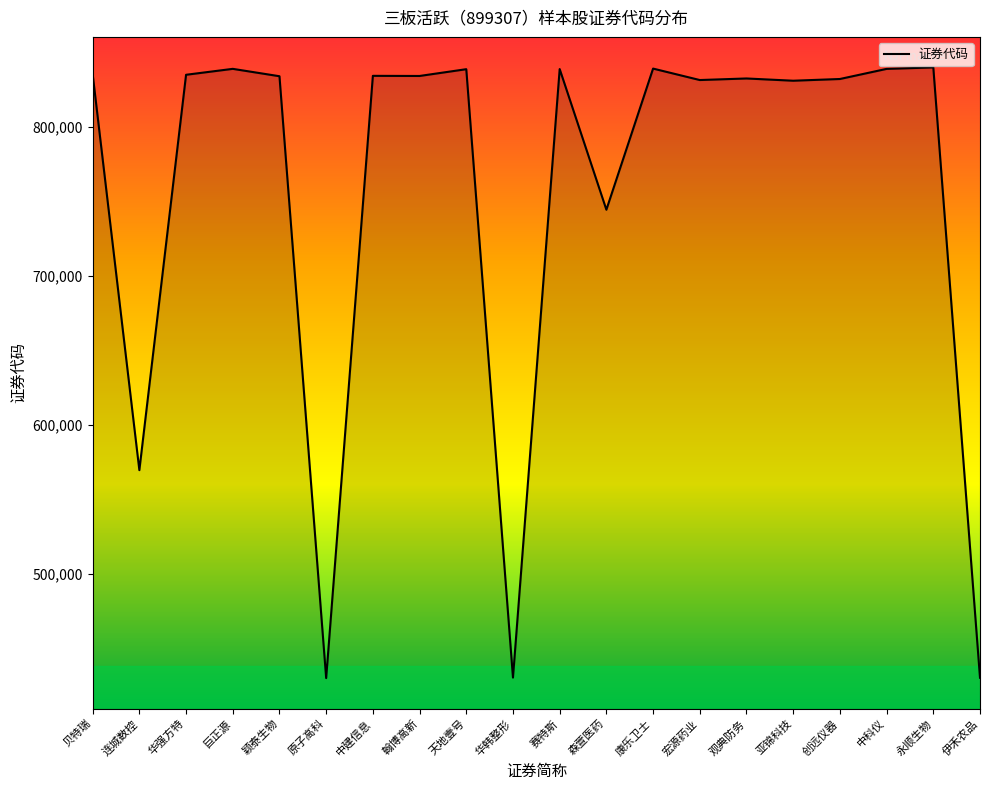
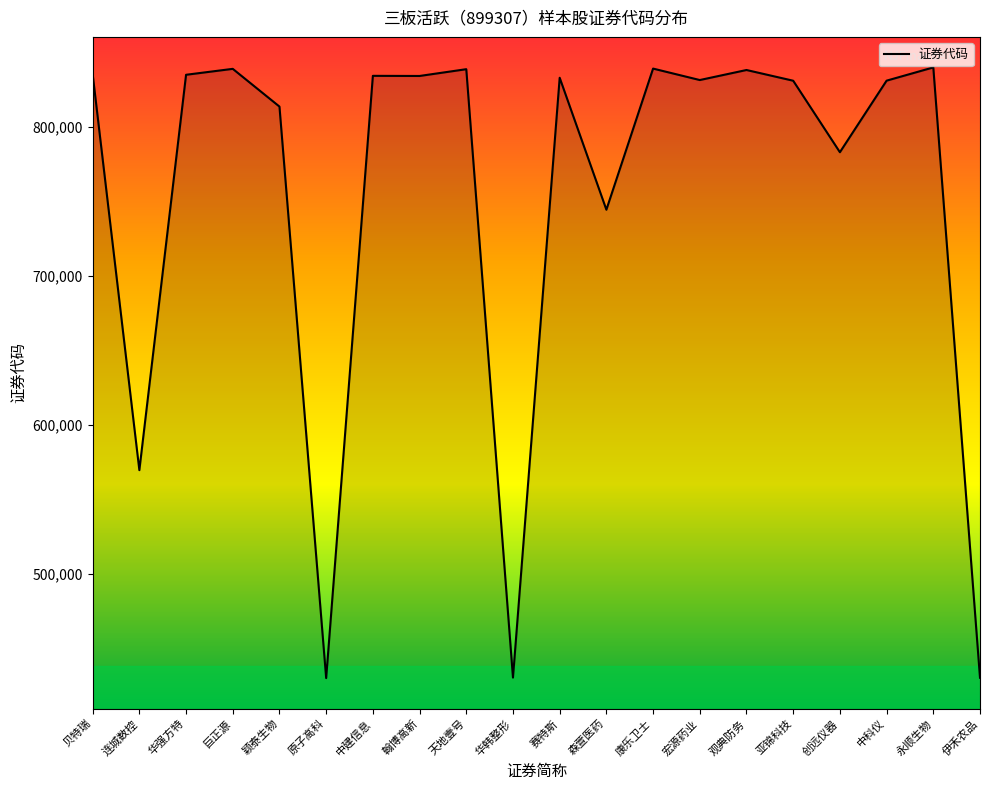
  {
    "证券代码": {
      "贝特瑞": "835,000",
      "连城数控": "570,000",
      "华强方特": "835,000",
      "巨正源": "839,000",
-     "颖泰生物": "834,000",
+     "颖泰生物": "813,000",
      "原子高科": "430,000",
      "中建信息": "834,000",
      "翰博高新": "834,000",
      "天地壹号": "839,000",
      "华韩整形": "430,000",
-     "赛特斯": "839,000",
+     "赛特斯": "833,000",
      "森萱医药": "744,000",
      "康乐卫士": "839,000",
      "宏源药业": "831,000",
-     "观典防务": "832,000",
+     "观典防务": "838,000",
      "亚锦科技": "831,000",
-     "创远仪器": "832,000",
-     "中科仪": "839,000",
+     "创远仪器": "783,000",
+     "中科仪": "831,000",
      "永顺生物": "840,000",
      "伊禾农品": "430,000"
    }
  }
